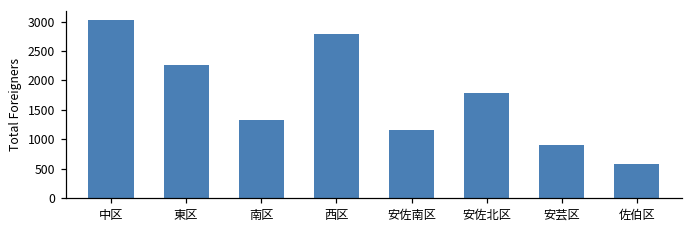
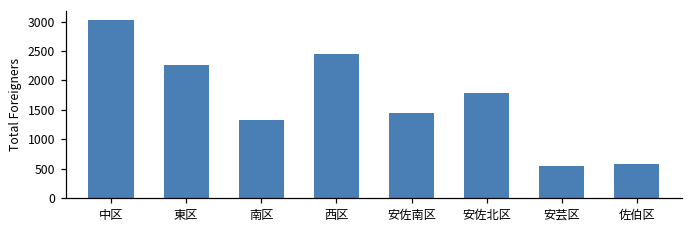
  {
    "中区": 3000,
    "東区": 2300,
    "南区": 1300,
-   "西区": 2800,
-   "安佐南区": 1200,
+   "西区": 2400,
+   "安佐南区": 1400,
    "安佐北区": 1800,
-   "安芸区": 900,
+   "安芸区": 500,
    "佐伯区": 600
  }
